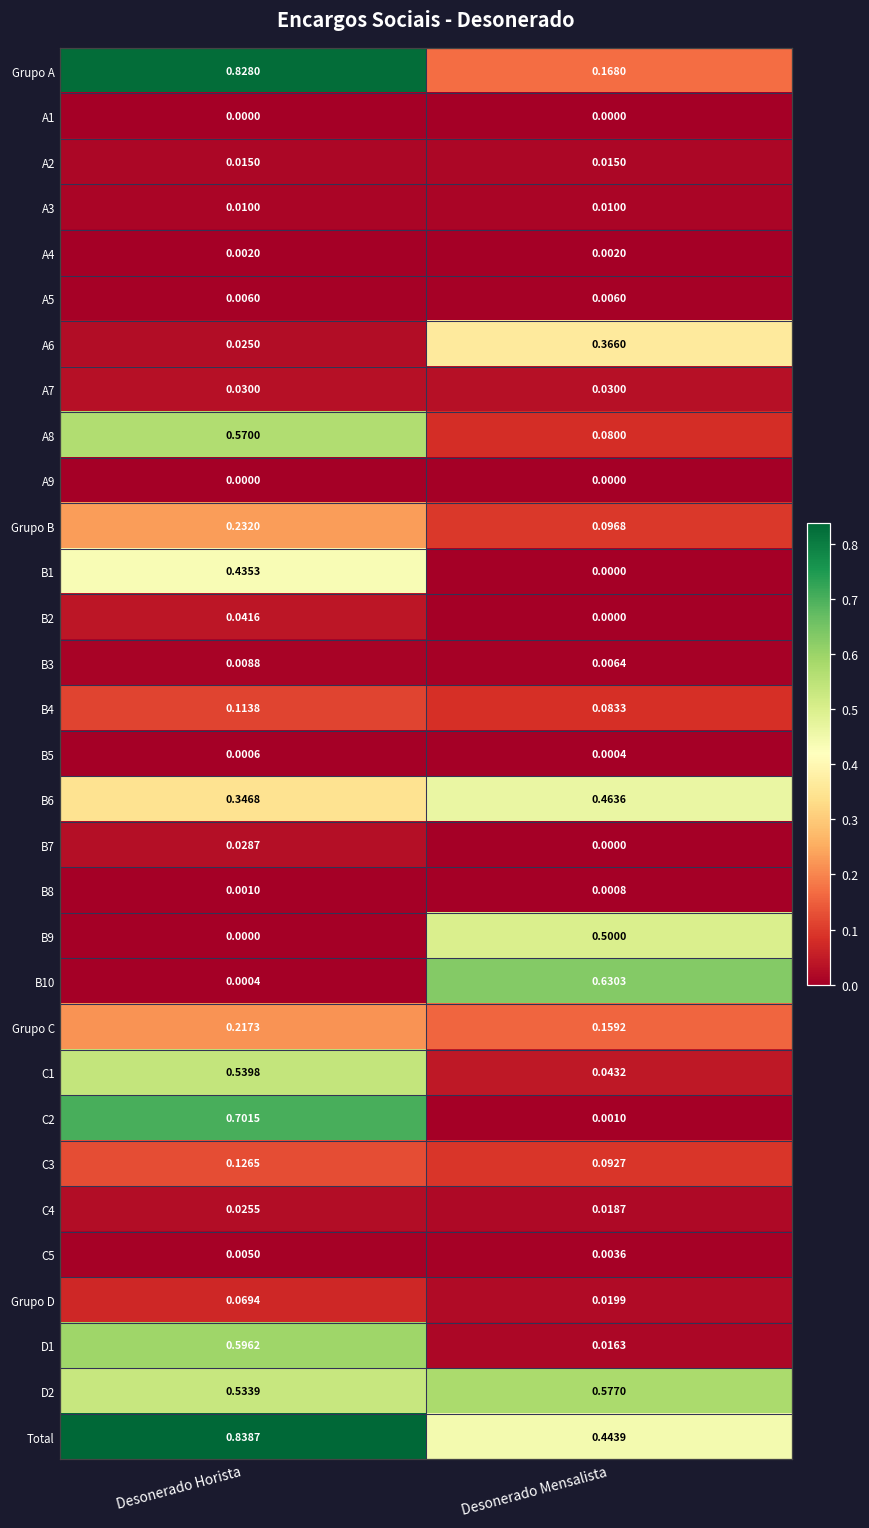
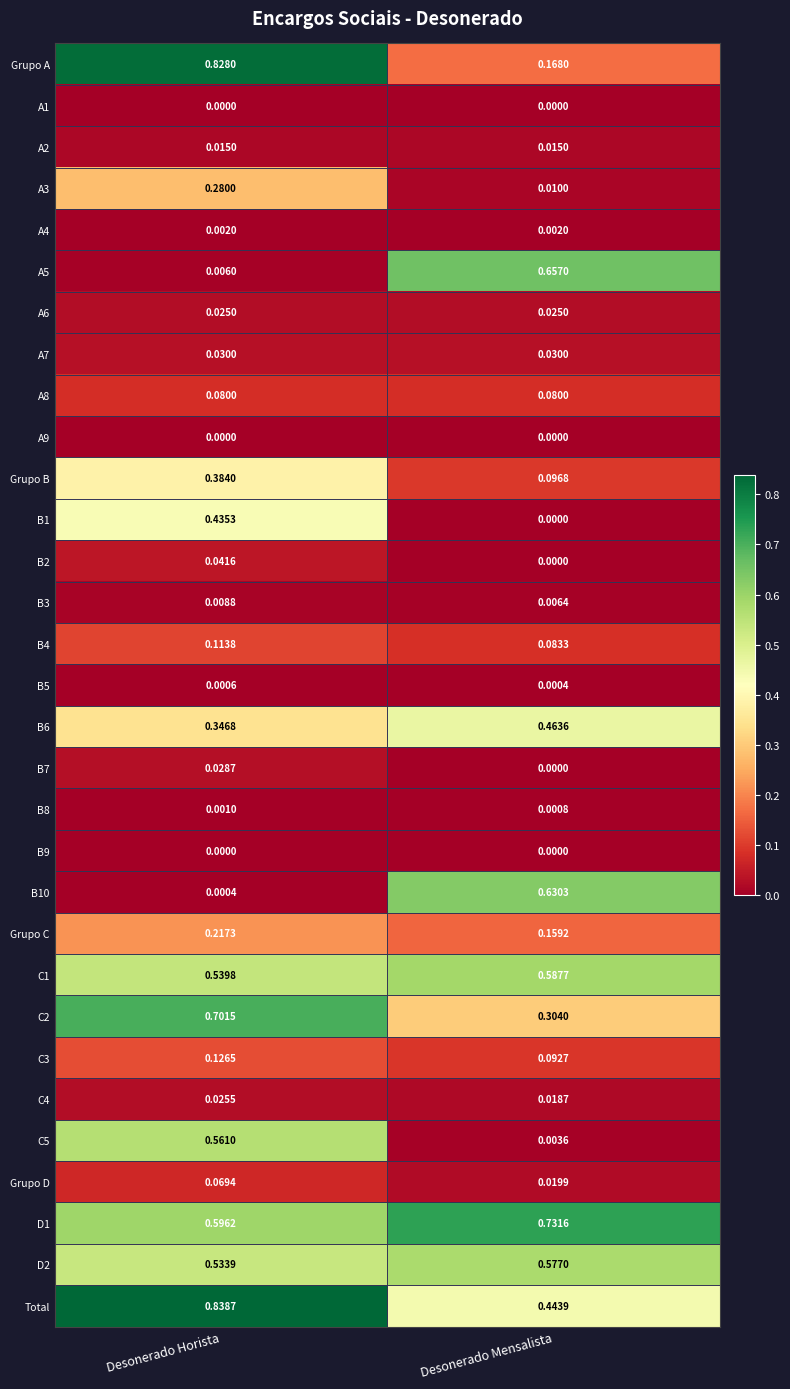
  {
    "Grupo A": {
      "Desonerado Horista": 0.8280,
      "Desonerado Mensalista": 0.1680
    },
    "A1": {
      "Desonerado Horista": 0.0000,
      "Desonerado Mensalista": 0.0000
    },
    "A2": {
      "Desonerado Horista": 0.0150,
      "Desonerado Mensalista": 0.0150
    },
    "A3": {
-     "Desonerado Horista": 0.0100,
+     "Desonerado Horista": 0.2800,
      "Desonerado Mensalista": 0.0100
    },
    "A4": {
      "Desonerado Horista": 0.0020,
      "Desonerado Mensalista": 0.0020
    },
    "A5": {
      "Desonerado Horista": 0.0060,
-     "Desonerado Mensalista": 0.0060
+     "Desonerado Mensalista": 0.6570
    },
    "A6": {
      "Desonerado Horista": 0.0250,
-     "Desonerado Mensalista": 0.3660
+     "Desonerado Mensalista": 0.0250
    },
    "A7": {
      "Desonerado Horista": 0.0300,
      "Desonerado Mensalista": 0.0300
    },
    "A8": {
-     "Desonerado Horista": 0.5700,
+     "Desonerado Horista": 0.0800,
      "Desonerado Mensalista": 0.0800
    },
    "A9": {
      "Desonerado Horista": 0.0000,
      "Desonerado Mensalista": 0.0000
    },
    "Grupo B": {
-     "Desonerado Horista": 0.2320,
+     "Desonerado Horista": 0.3840,
      "Desonerado Mensalista": 0.0968
    },
    "B1": {
      "Desonerado Horista": 0.4353,
      "Desonerado Mensalista": 0.0000
    },
    "B2": {
      "Desonerado Horista": 0.0416,
      "Desonerado Mensalista": 0.0000
    },
    "B3": {
      "Desonerado Horista": 0.0088,
      "Desonerado Mensalista": 0.0064
    },
    "B4": {
      "Desonerado Horista": 0.1138,
      "Desonerado Mensalista": 0.0833
    },
    "B5": {
      "Desonerado Horista": 0.0006,
      "Desonerado Mensalista": 0.0004
    },
    "B6": {
      "Desonerado Horista": 0.3468,
      "Desonerado Mensalista": 0.4636
    },
    "B7": {
      "Desonerado Horista": 0.0287,
      "Desonerado Mensalista": 0.0000
    },
    "B8": {
      "Desonerado Horista": 0.0010,
      "Desonerado Mensalista": 0.0008
    },
    "B9": {
      "Desonerado Horista": 0.0000,
-     "Desonerado Mensalista": 0.5000
+     "Desonerado Mensalista": 0.0000
    },
    "B10": {
      "Desonerado Horista": 0.0004,
      "Desonerado Mensalista": 0.6303
    },
    "Grupo C": {
      "Desonerado Horista": 0.2173,
      "Desonerado Mensalista": 0.1592
    },
    "C1": {
      "Desonerado Horista": 0.5398,
-     "Desonerado Mensalista": 0.0432
+     "Desonerado Mensalista": 0.5877
    },
    "C2": {
      "Desonerado Horista": 0.7015,
-     "Desonerado Mensalista": 0.0010
+     "Desonerado Mensalista": 0.3040
    },
    "C3": {
      "Desonerado Horista": 0.1265,
      "Desonerado Mensalista": 0.0927
    },
    "C4": {
      "Desonerado Horista": 0.0255,
      "Desonerado Mensalista": 0.0187
    },
    "C5": {
-     "Desonerado Horista": 0.0050,
+     "Desonerado Horista": 0.5610,
      "Desonerado Mensalista": 0.0036
    },
    "Grupo D": {
      "Desonerado Horista": 0.0694,
      "Desonerado Mensalista": 0.0199
    },
    "D1": {
      "Desonerado Horista": 0.5962,
-     "Desonerado Mensalista": 0.0163
+     "Desonerado Mensalista": 0.7316
    },
    "D2": {
      "Desonerado Horista": 0.5339,
      "Desonerado Mensalista": 0.5770
    },
    "Total": {
      "Desonerado Horista": 0.8387,
      "Desonerado Mensalista": 0.4439
    }
  }
